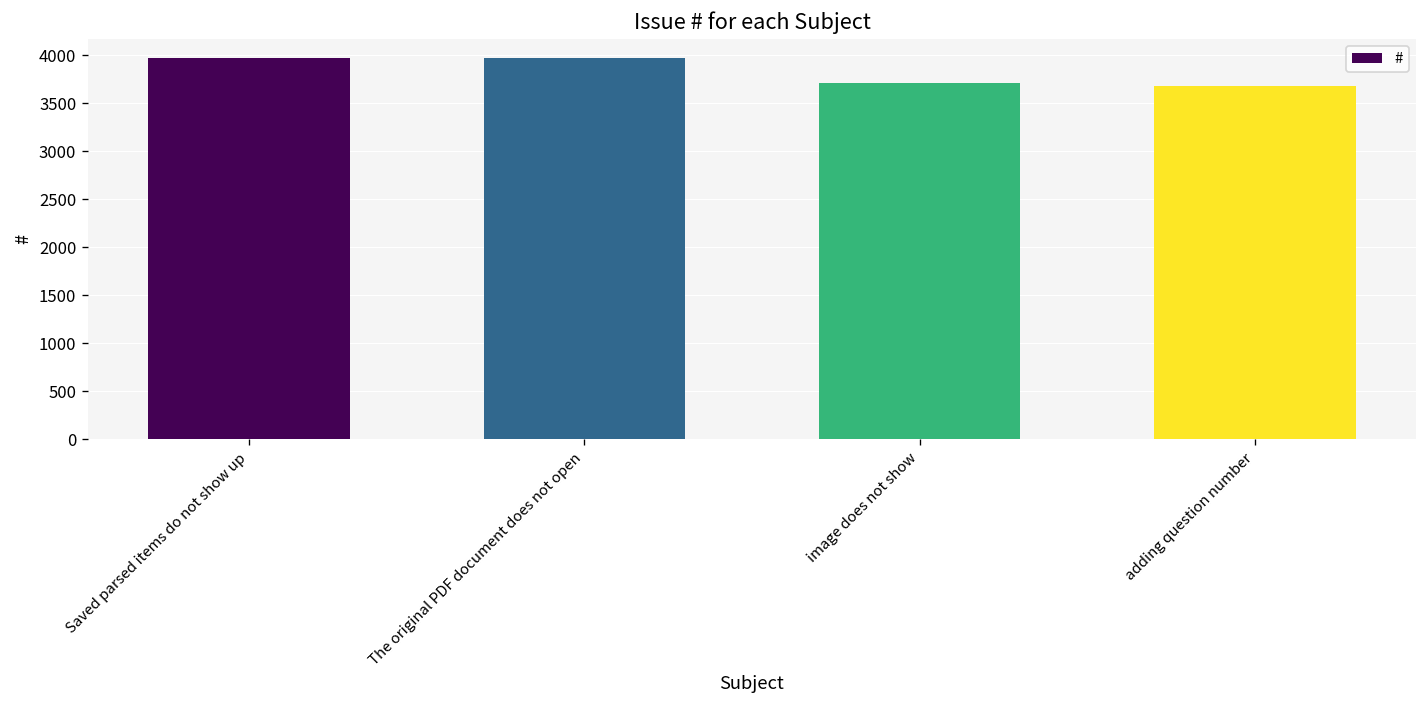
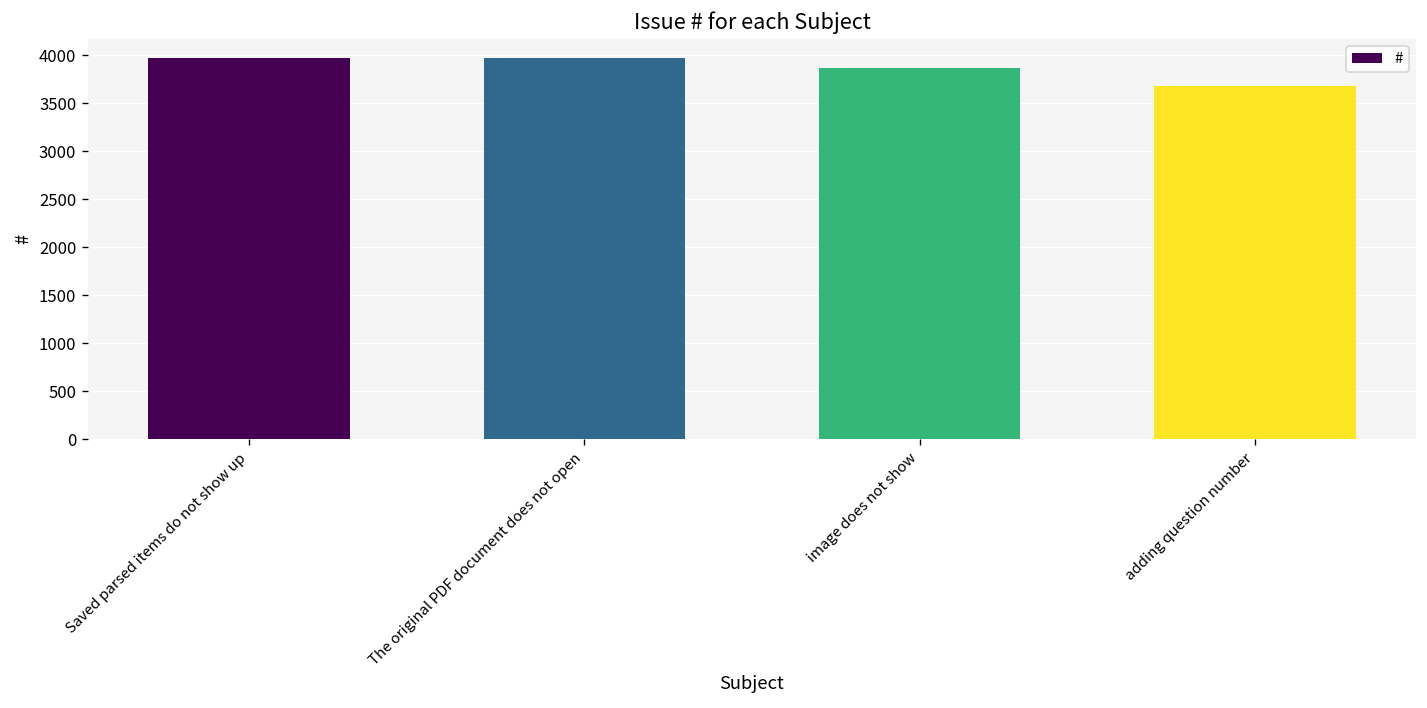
  {
    "Saved parsed items do not show up": 4000,
    "The original PDF document does not open": 4000,
-   "image does not show": 3700,
+   "image does not show": 3900,
    "adding question number": 3700
  }
